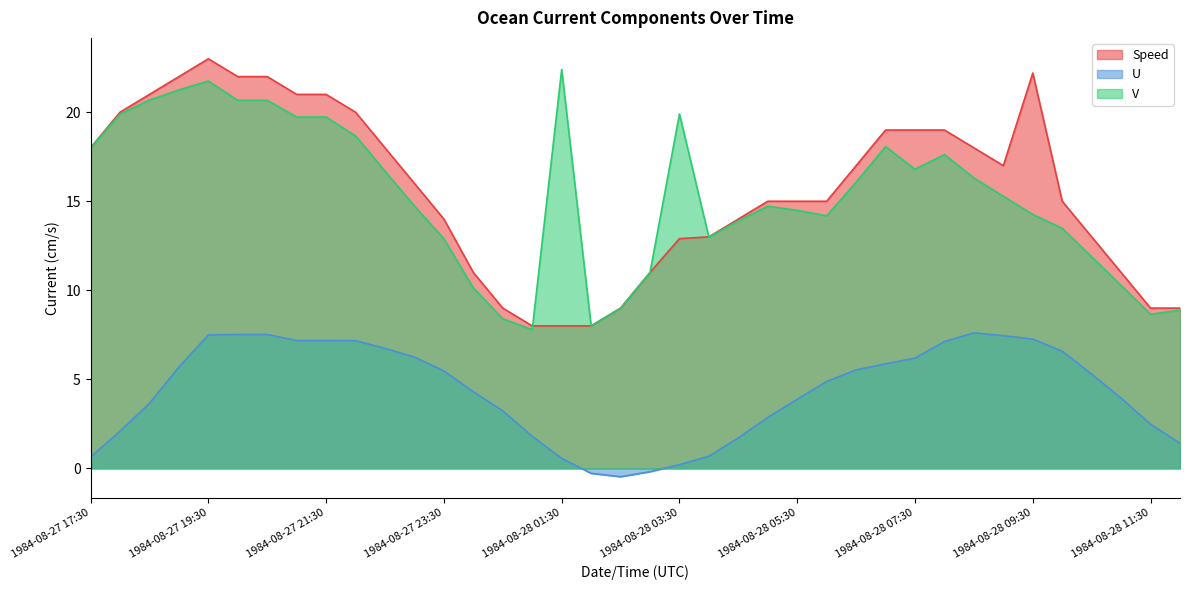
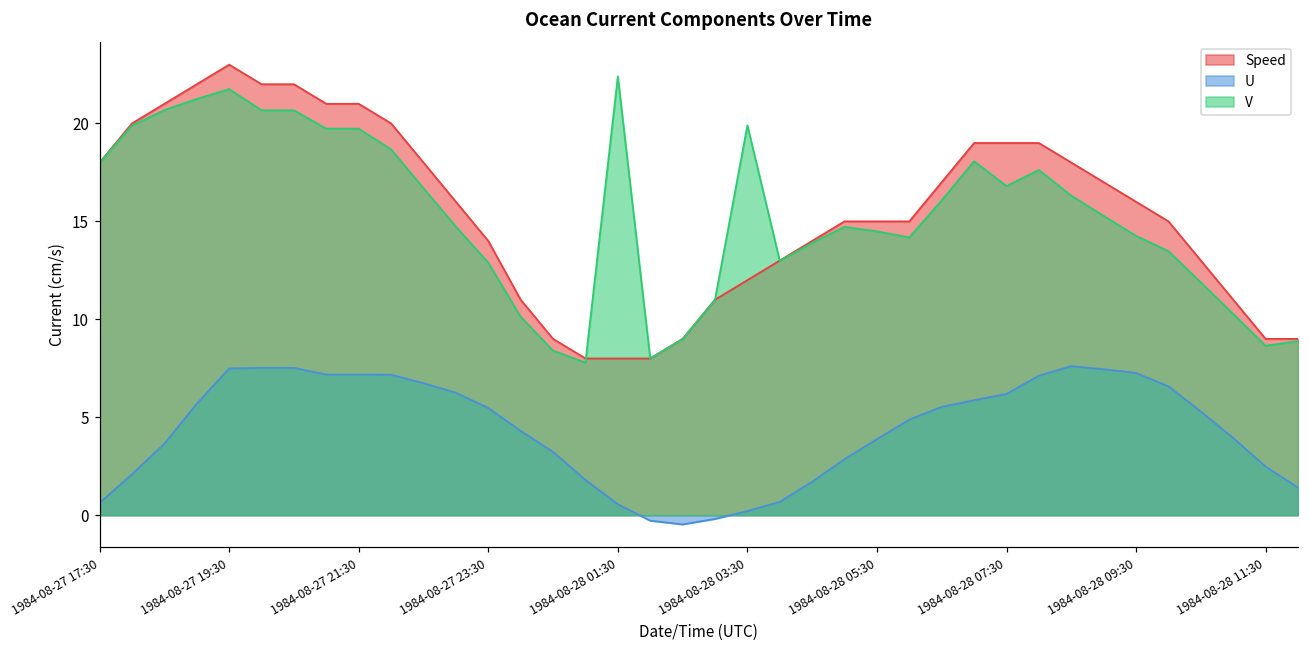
  {
    "Speed": {
      "1984-08-27 19:30": 23.0,
      "1984-08-27 21:30": 21.0,
      "1984-08-27 23:30": 14.0,
      "1984-08-28 01:30": 8.0,
-     "1984-08-28 03:30": 12.9,
+     "1984-08-28 03:30": 12.0,
      "1984-08-28 05:30": 15.0,
      "1984-08-28 07:30": 19.0,
-     "1984-08-28 09:30": 22.2,
+     "1984-08-28 09:30": 16.0,
      "1984-08-28 11:30": 9.0
    },
    "V": {
      "1984-08-27 19:30": 21.8,
      "1984-08-27 21:30": 19.7,
      "1984-08-27 23:30": 12.9,
      "1984-08-28 01:30": 22.4,
      "1984-08-28 03:30": 19.9,
      "1984-08-28 05:30": 14.5,
      "1984-08-28 07:30": 16.8,
      "1984-08-28 09:30": 14.3,
      "1984-08-28 11:30": 8.7
    }
  }
